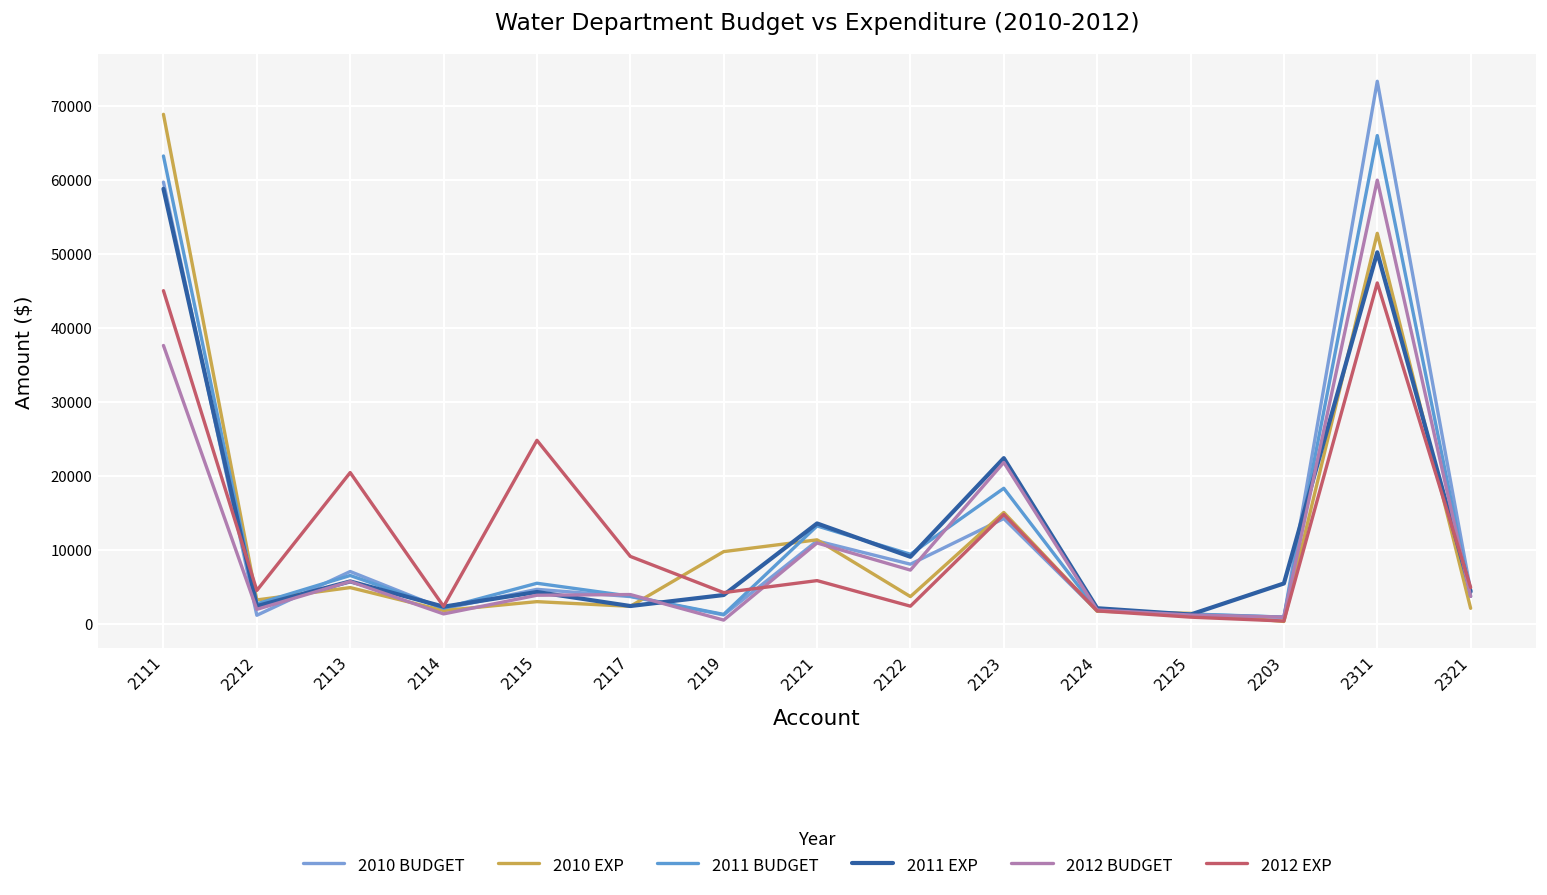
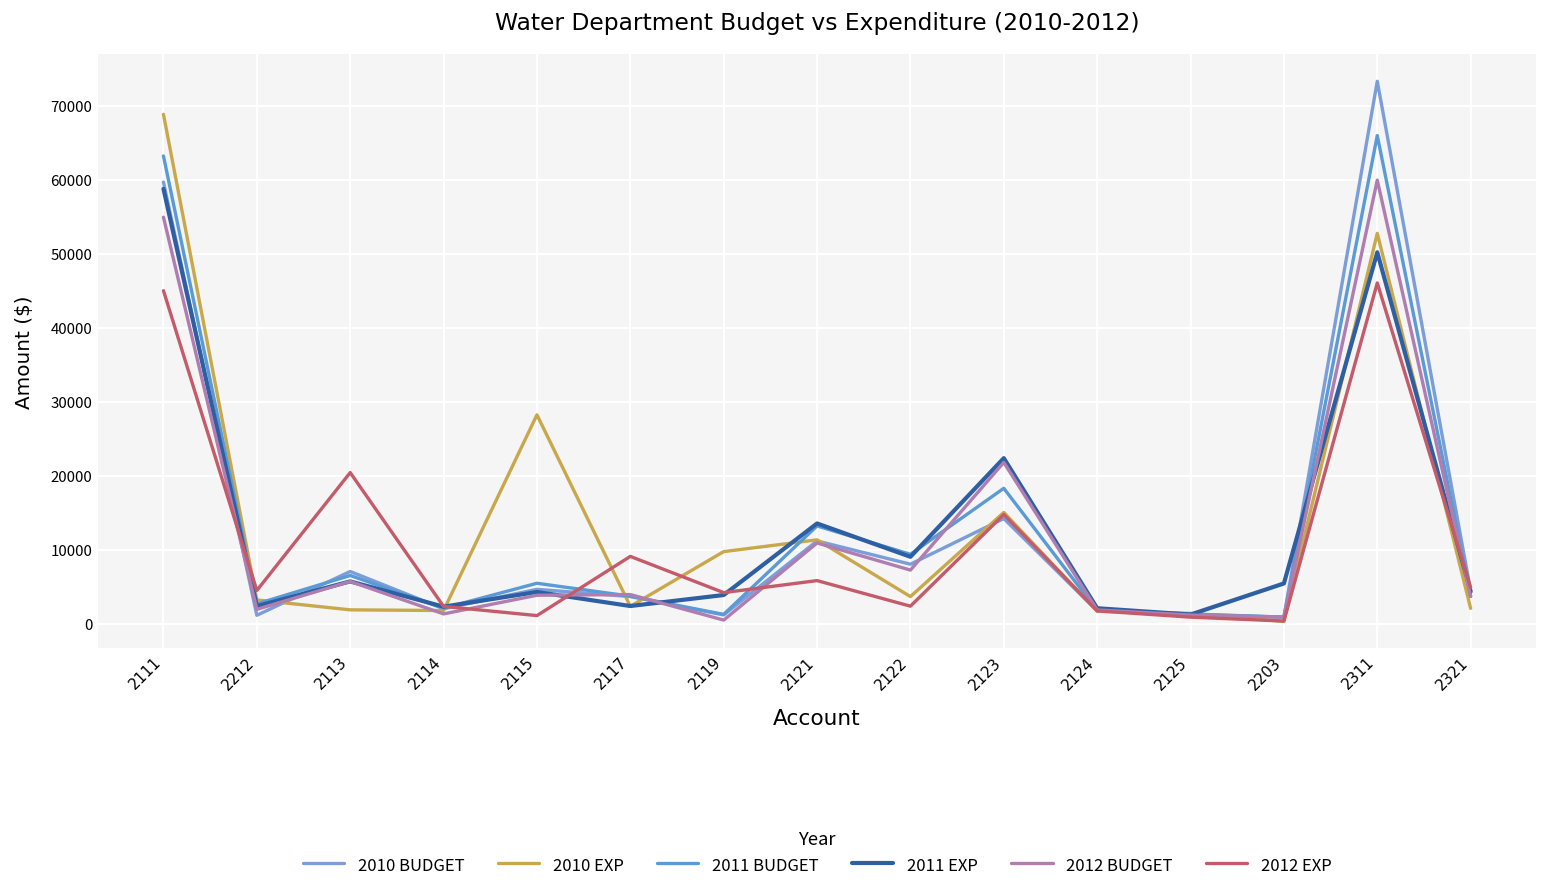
  {
    "2010 EXP": {
      "2111": 69000,
      "2212": 3000,
-     "2113": 5000,
-     "2115": 3000,
+     "2113": 2000,
+     "2115": 28000,
      "2119": 10000,
      "2122": 4000,
      "2311": 53000,
      "2321": 2000
    },
    "2011 EXP": {
      "2111": 59000,
      "2123": 22000,
      "2203": 5000,
      "2311": 50000
    },
    "2012 BUDGET": {
-     "2111": 38000,
+     "2111": 55000,
      "2212": 2000,
      "2114": 1000,
      "2115": 4000,
      "2119": 1000,
      "2122": 7000,
      "2123": 22000,
      "2311": 60000
    },
    "2012 EXP": {
      "2111": 45000,
      "2212": 5000,
      "2113": 20000,
-     "2115": 25000,
+     "2115": 1000,
      "2117": 9000,
      "2121": 6000,
      "2122": 2000,
      "2311": 46000,
      "2321": 5000
    }
  }
